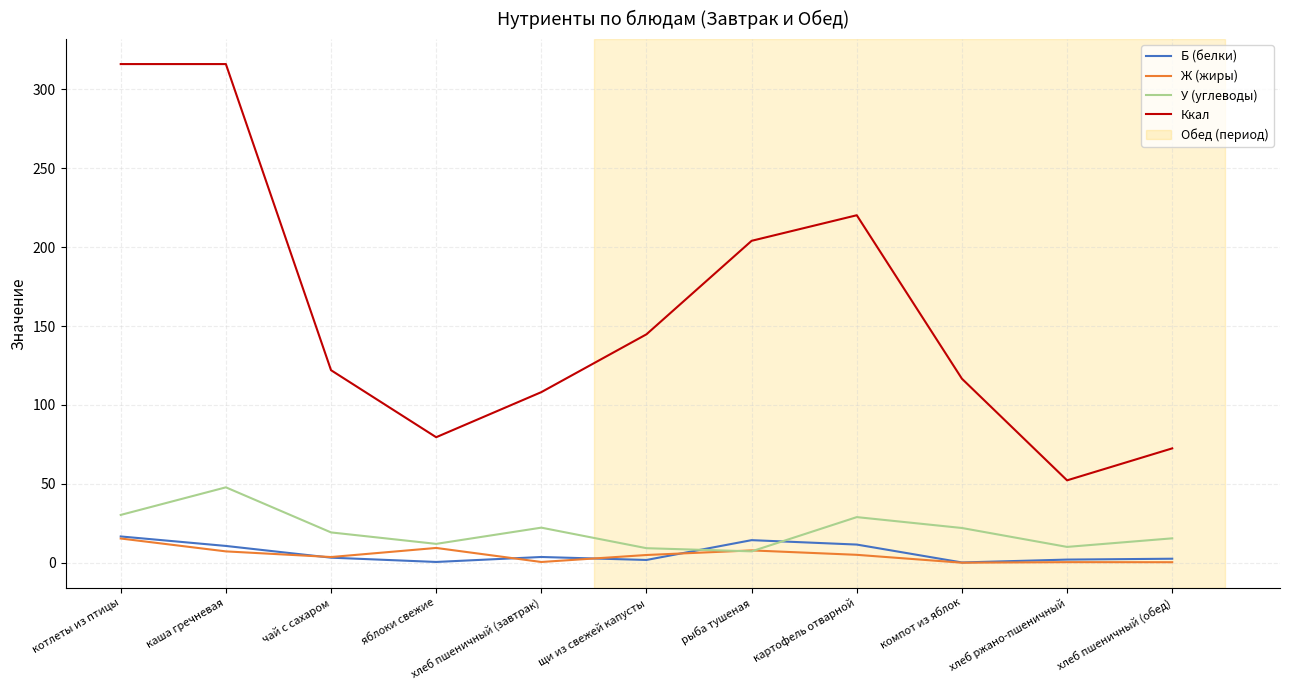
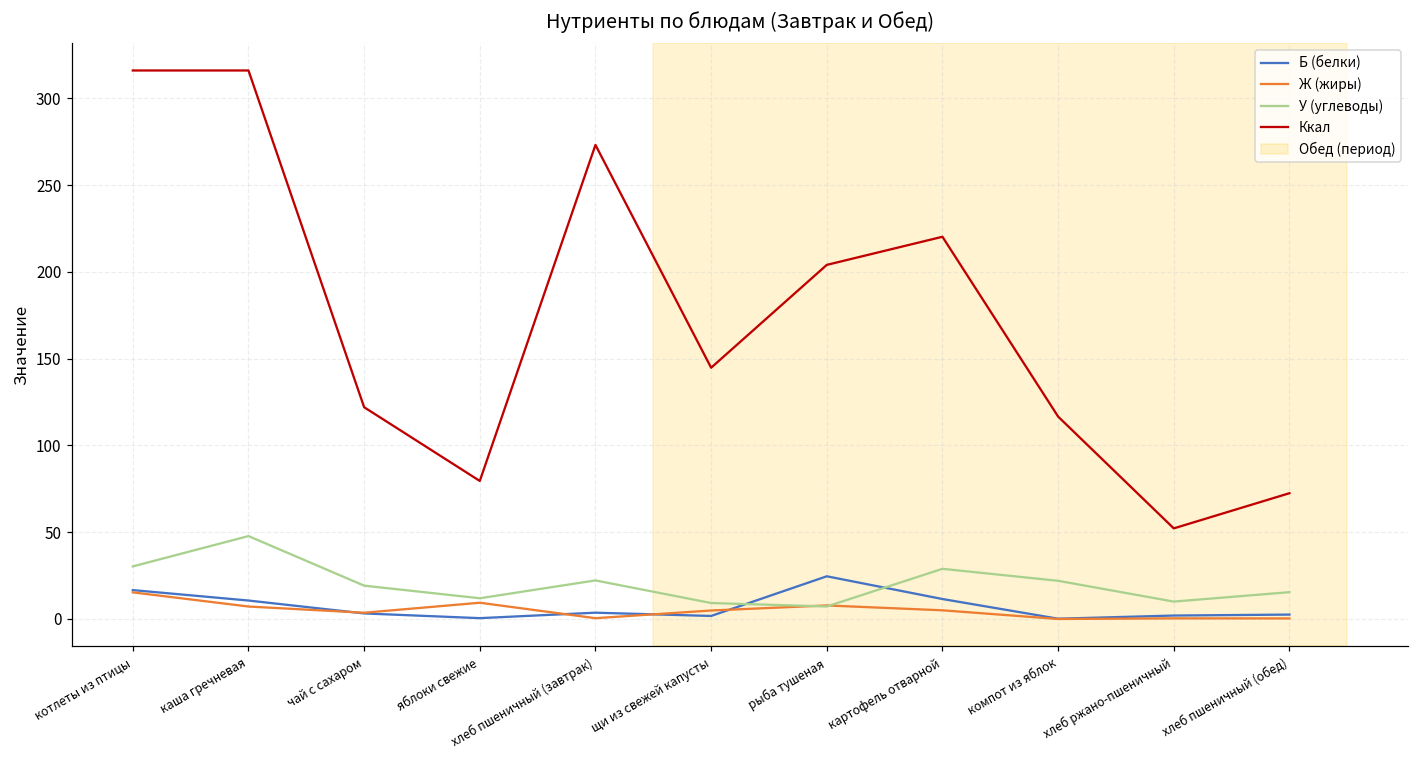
  {
    "Б (белки)": {
      "каша гречневая": 11,
      "яблоки свежие": 0,
      "хлеб пшеничный (завтрак)": 4,
      "щи из свежей капусты": 2,
-     "рыба тушеная": 14,
+     "рыба тушеная": 25,
      "картофель отварной": 12,
      "хлеб пшеничный (обед)": 3
    },
    "Ж (жиры)": {
      "каша гречневая": 7,
      "яблоки свежие": 9,
      "хлеб пшеничный (завтрак)": 0,
      "щи из свежей капусты": 5,
      "картофель отварной": 5,
      "хлеб пшеничный (обед)": 0
    },
    "У (углеводы)": {
      "котлеты из птицы": 30,
      "каша гречневая": 48,
      "чай с сахаром": 19,
      "яблоки свежие": 12,
      "хлеб пшеничный (завтрак)": 22,
      "щи из свежей капусты": 9,
      "картофель отварной": 29,
      "компот из яблок": 22,
      "хлеб ржано-пшеничный": 10,
      "хлеб пшеничный (обед)": 15
    },
    "Ккал": {
      "котлеты из птицы": 316,
      "каша гречневая": 316,
      "чай с сахаром": 122,
      "яблоки свежие": 80,
-     "хлеб пшеничный (завтрак)": 108,
+     "хлеб пшеничный (завтрак)": 273,
      "щи из свежей капусты": 145,
      "рыба тушеная": 204,
      "картофель отварной": 220,
      "компот из яблок": 117,
      "хлеб ржано-пшеничный": 52,
      "хлеб пшеничный (обед)": 72
    }
  }
